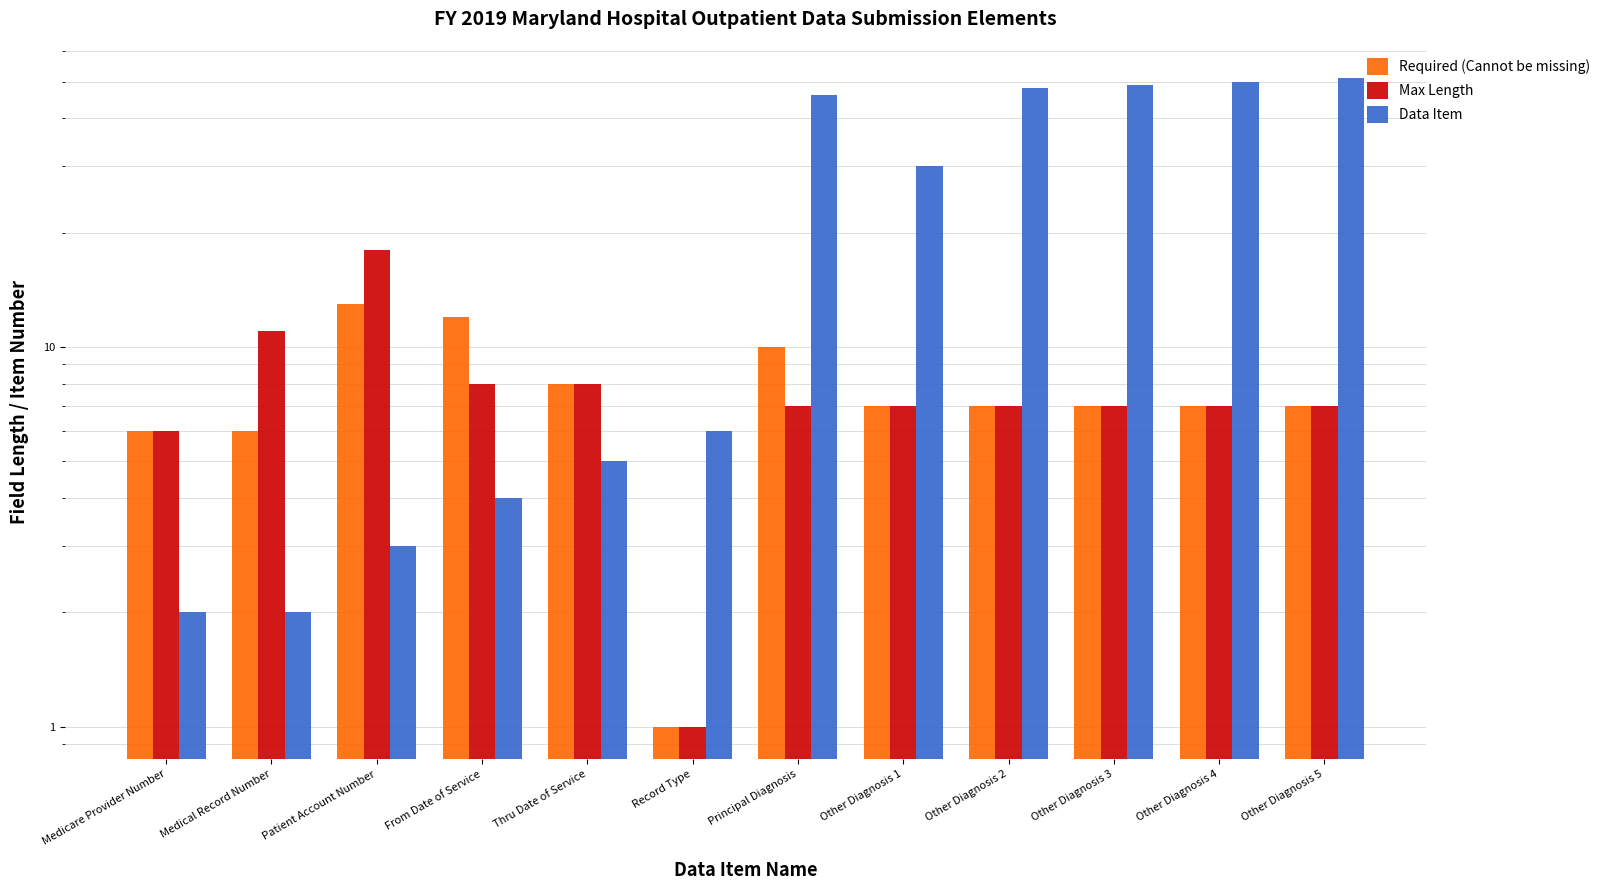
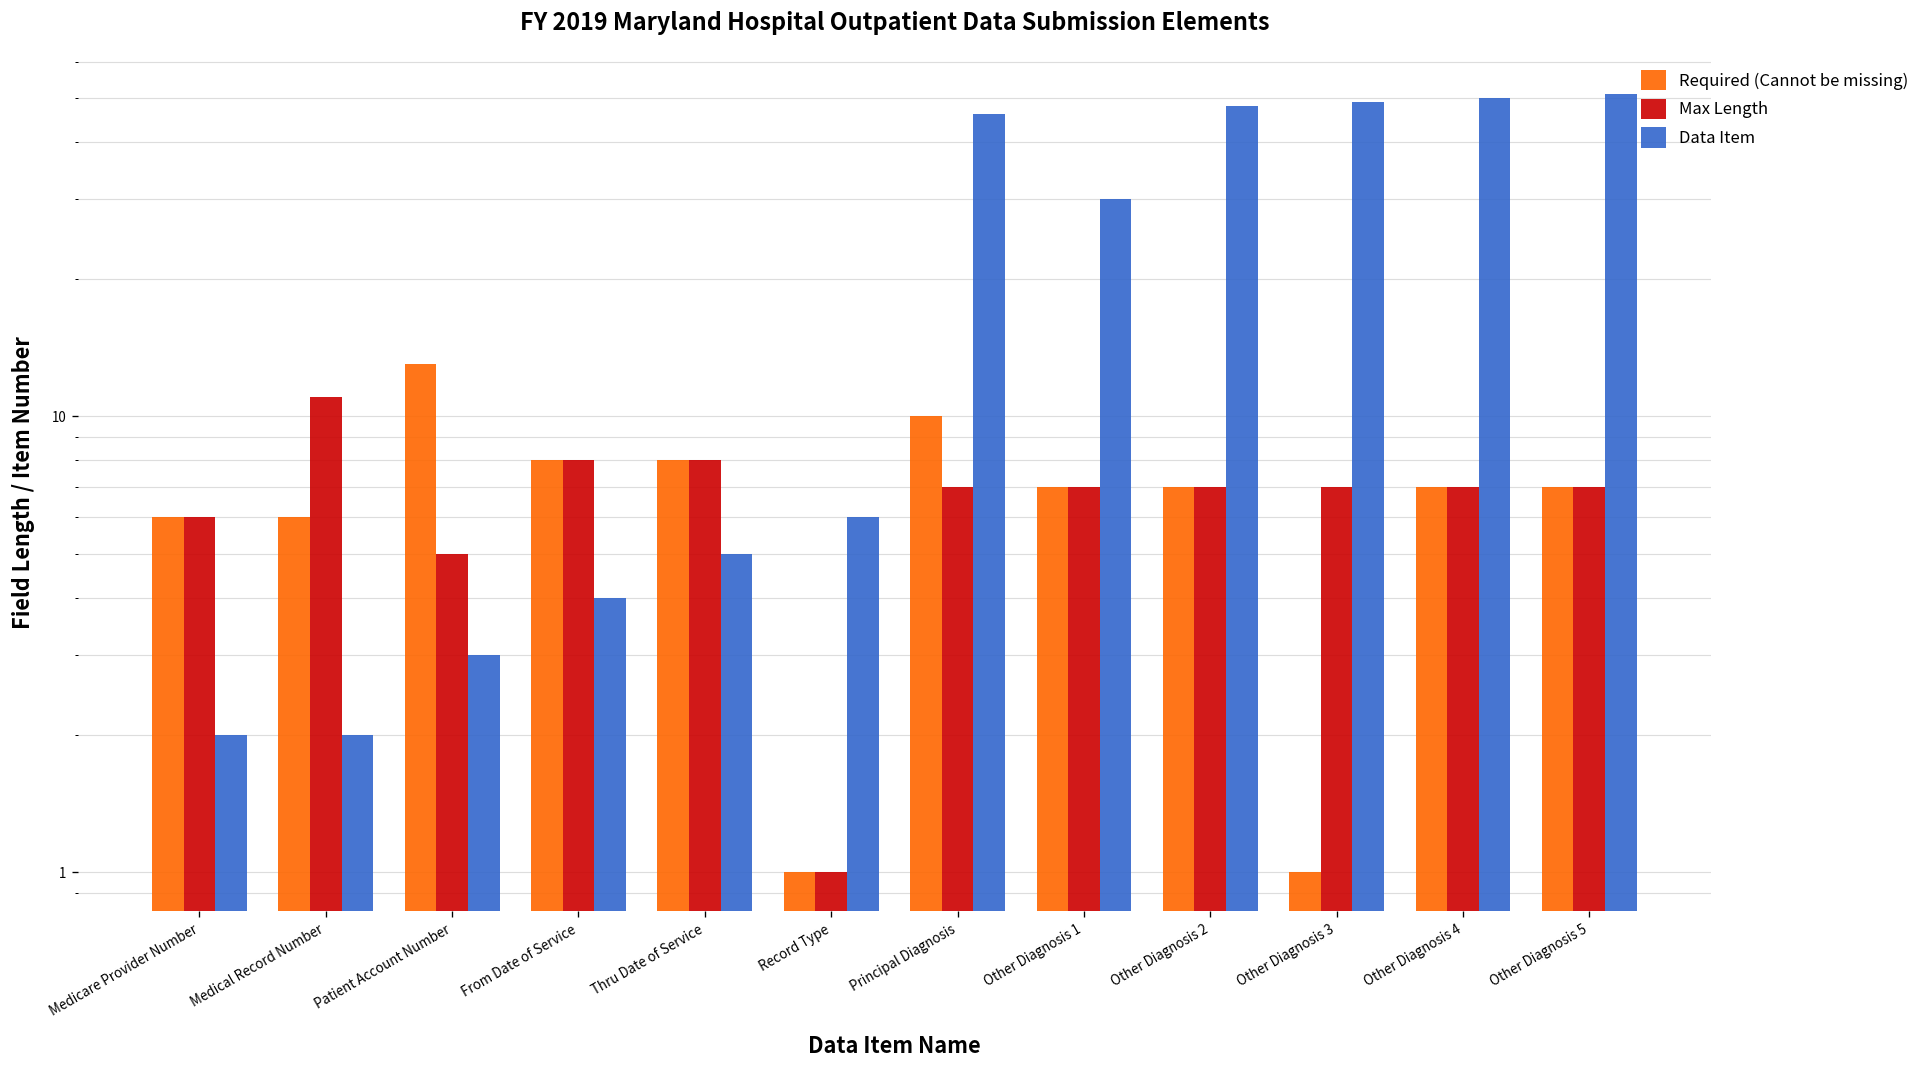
  {
    "Required (Cannot be missing)": {
      "Medicare Provider Number": 6,
      "Medical Record Number": 6,
      "Patient Account Number": 13,
-     "From Date of Service": 12,
+     "From Date of Service": 8,
      "Thru Date of Service": 8,
      "Record Type": 1,
      "Principal Diagnosis": 10,
      "Other Diagnosis 1": 7,
      "Other Diagnosis 2": 7,
-     "Other Diagnosis 3": 7,
+     "Other Diagnosis 3": 1,
      "Other Diagnosis 4": 7,
      "Other Diagnosis 5": 7
    },
    "Max Length": {
      "Medicare Provider Number": 6,
      "Medical Record Number": 11,
-     "Patient Account Number": 18,
+     "Patient Account Number": 5,
      "From Date of Service": 8,
      "Thru Date of Service": 8,
      "Record Type": 1,
      "Principal Diagnosis": 7,
      "Other Diagnosis 1": 7,
      "Other Diagnosis 2": 7,
      "Other Diagnosis 3": 7,
      "Other Diagnosis 4": 7,
      "Other Diagnosis 5": 7
    },
    "Data Item": {
      "Medicare Provider Number": 2,
      "Medical Record Number": 2,
      "Patient Account Number": 3,
      "From Date of Service": 4,
      "Thru Date of Service": 5,
      "Record Type": 6,
      "Principal Diagnosis": 46,
      "Other Diagnosis 1": 30,
      "Other Diagnosis 2": 48,
      "Other Diagnosis 3": 49,
      "Other Diagnosis 4": 50,
      "Other Diagnosis 5": 51
    }
  }
